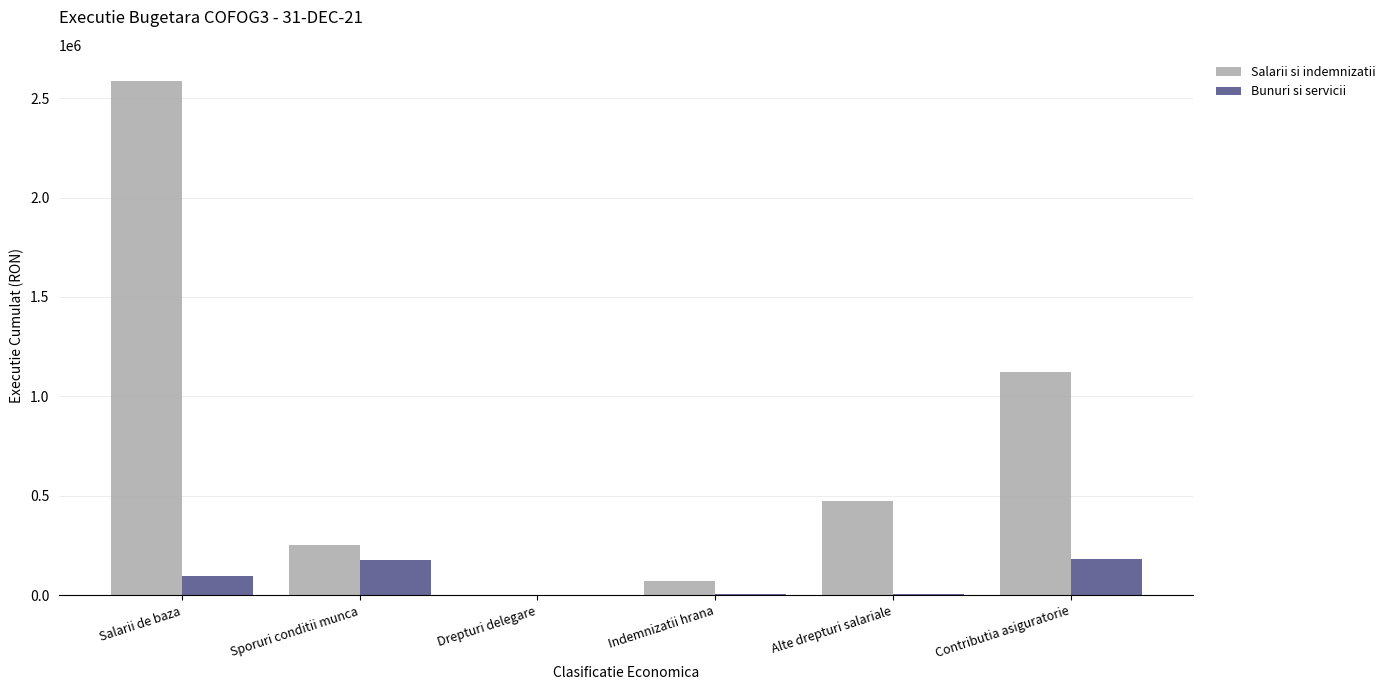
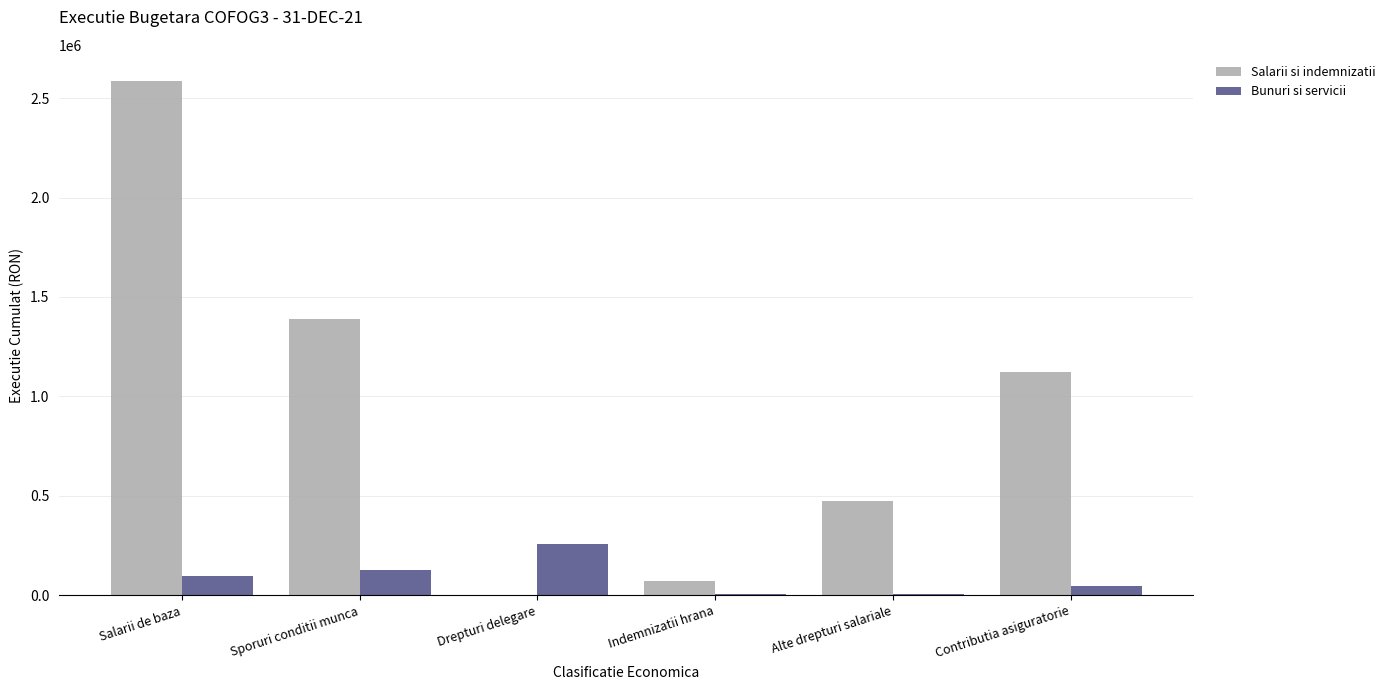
  {
    "Salarii si indemnizatii": {
      "Salarii de baza": 2590000,
-     "Sporuri conditii munca": 250000,
+     "Sporuri conditii munca": 1390000,
      "Indemnizatii hrana": 70000,
      "Alte drepturi salariale": 470000,
      "Contributia asiguratorie": 1120000
    },
    "Bunuri si servicii": {
      "Salarii de baza": 100000,
-     "Sporuri conditii munca": 180000,
-     "Drepturi delegare": 0,
-     "Contributia asiguratorie": 180000
+     "Sporuri conditii munca": 120000,
+     "Drepturi delegare": 260000,
+     "Contributia asiguratorie": 40000
    }
  }
